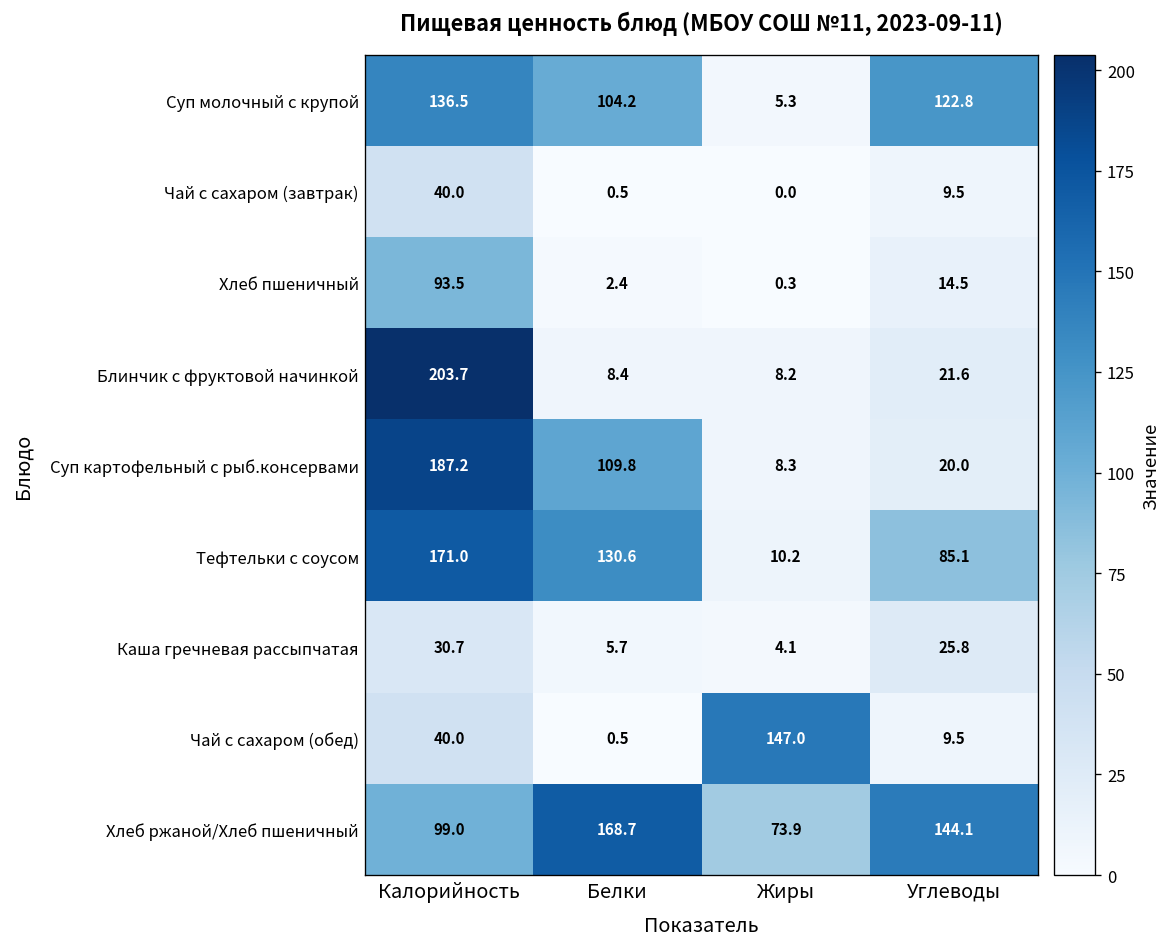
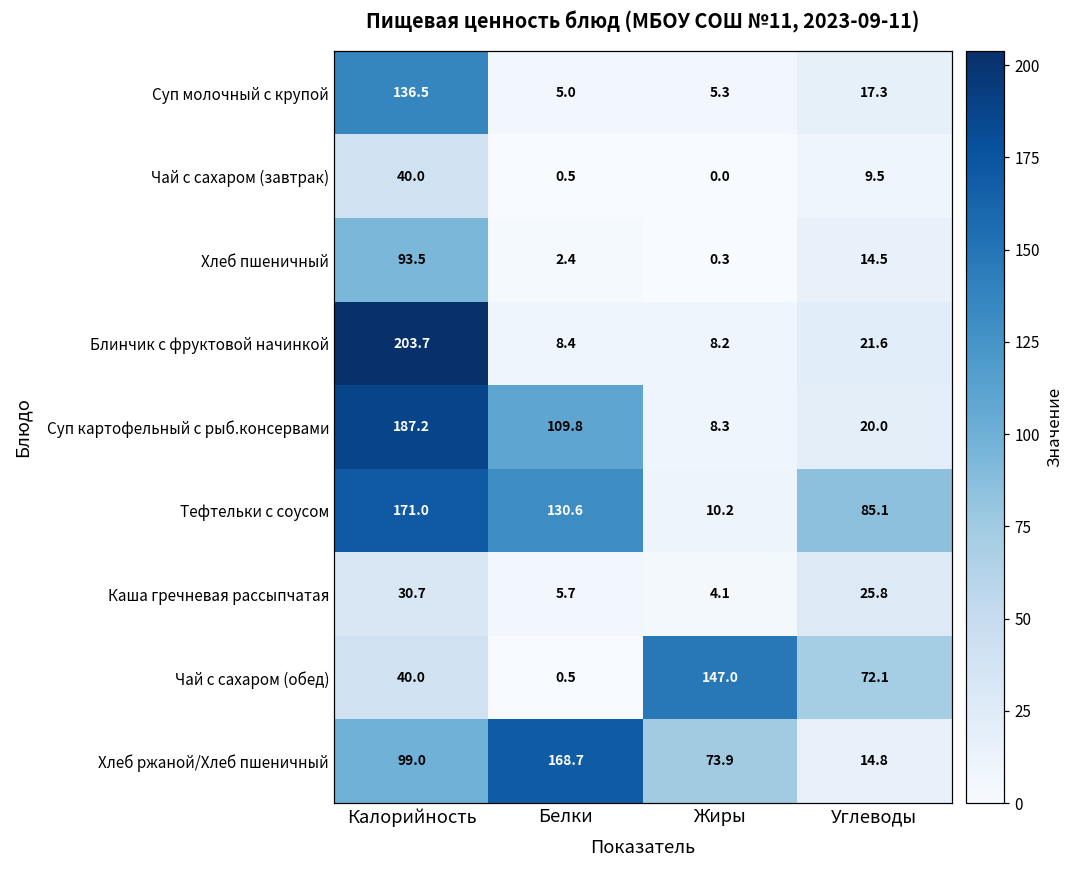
  {
    "Суп молочный с крупой": {
      "Калорийность": 136.5,
-     "Белки": 104.2,
+     "Белки": 5.0,
      "Жиры": 5.3,
-     "Углеводы": 122.8
+     "Углеводы": 17.3
    },
    "Чай с сахаром (завтрак)": {
      "Калорийность": 40.0,
      "Белки": 0.5,
      "Жиры": 0.0,
      "Углеводы": 9.5
    },
    "Хлеб пшеничный": {
      "Калорийность": 93.5,
      "Белки": 2.4,
      "Жиры": 0.3,
      "Углеводы": 14.5
    },
    "Блинчик с фруктовой начинкой": {
      "Калорийность": 203.7,
      "Белки": 8.4,
      "Жиры": 8.2,
      "Углеводы": 21.6
    },
    "Суп картофельный с рыб.консервами": {
      "Калорийность": 187.2,
      "Белки": 109.8,
      "Жиры": 8.3,
      "Углеводы": 20.0
    },
    "Тефтельки с соусом": {
      "Калорийность": 171.0,
      "Белки": 130.6,
      "Жиры": 10.2,
      "Углеводы": 85.1
    },
    "Каша гречневая рассыпчатая": {
      "Калорийность": 30.7,
      "Белки": 5.7,
      "Жиры": 4.1,
      "Углеводы": 25.8
    },
    "Чай с сахаром (обед)": {
      "Калорийность": 40.0,
      "Белки": 0.5,
      "Жиры": 147.0,
-     "Углеводы": 9.5
+     "Углеводы": 72.1
    },
    "Хлеб ржаной/Хлеб пшеничный": {
      "Калорийность": 99.0,
      "Белки": 168.7,
      "Жиры": 73.9,
-     "Углеводы": 144.1
+     "Углеводы": 14.8
    }
  }
